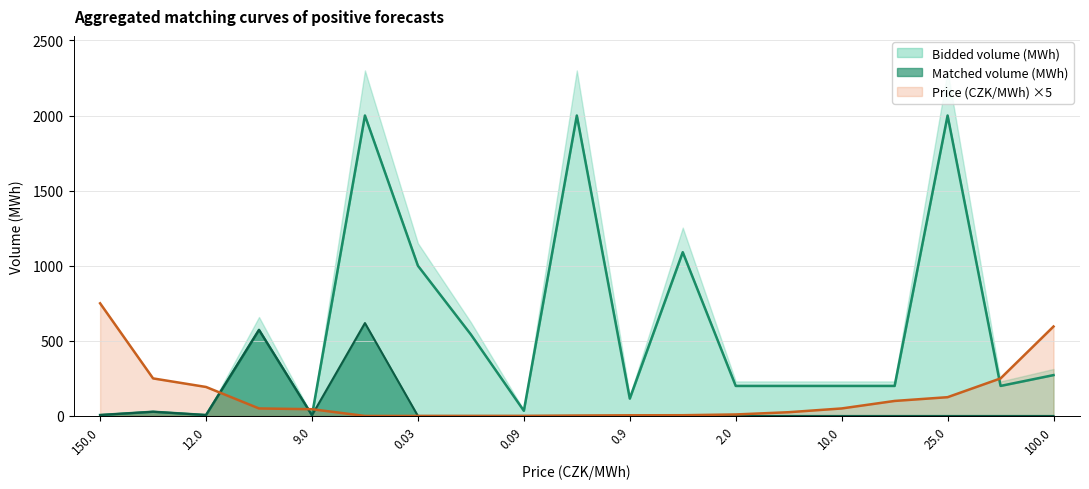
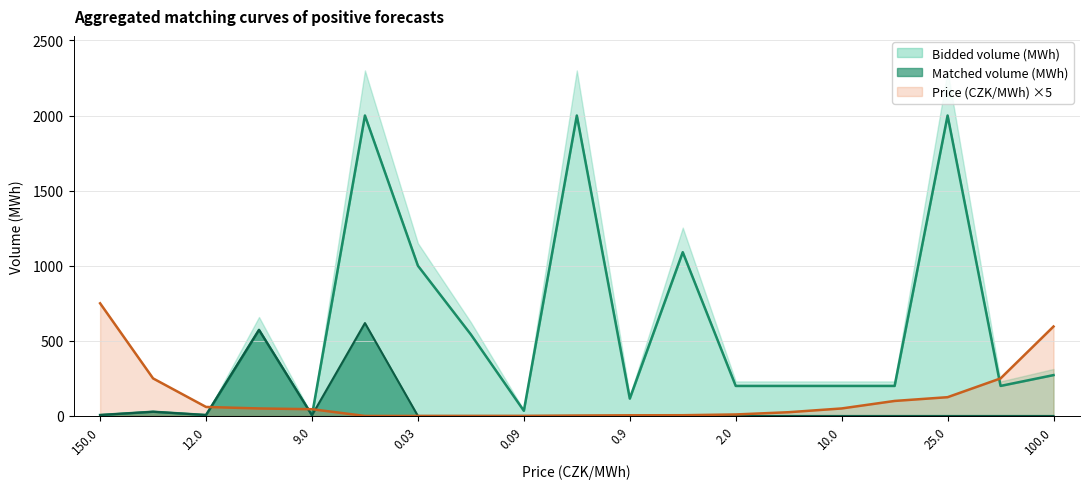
  {
    "Matched volume (MWh)": {
      "25.0": 0,
      "100.0": 0
    },
    "Price (CZK/MWh) ×5": {
      "150.0": 750,
-     "12.0": 190,
+     "12.0": 60,
      "9.0": 50,
      "25.0": 130,
      "100.0": 600
    }
  }
